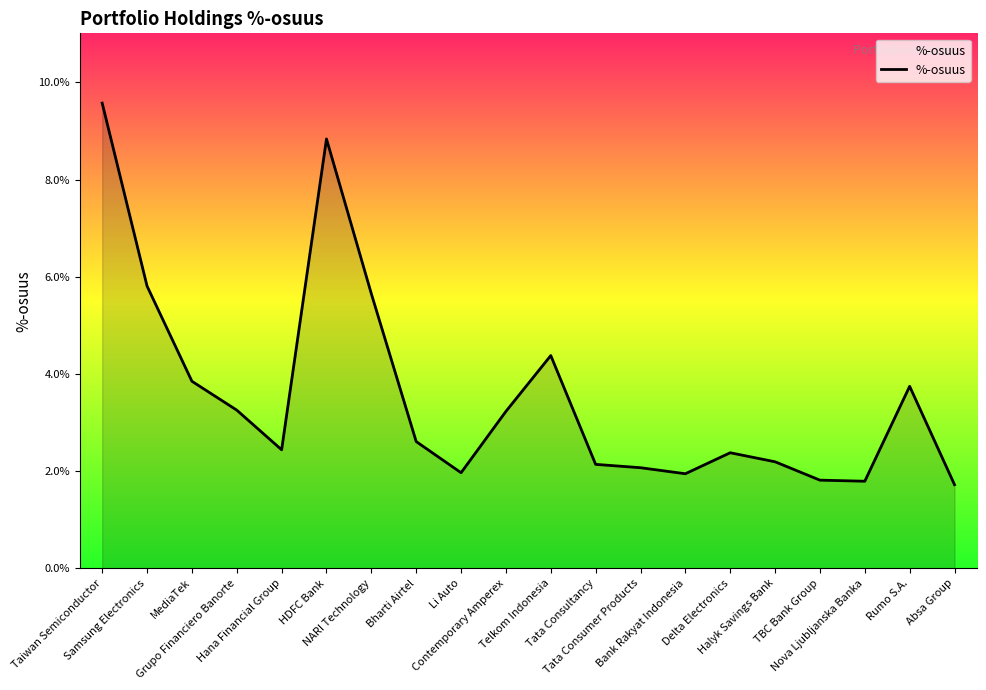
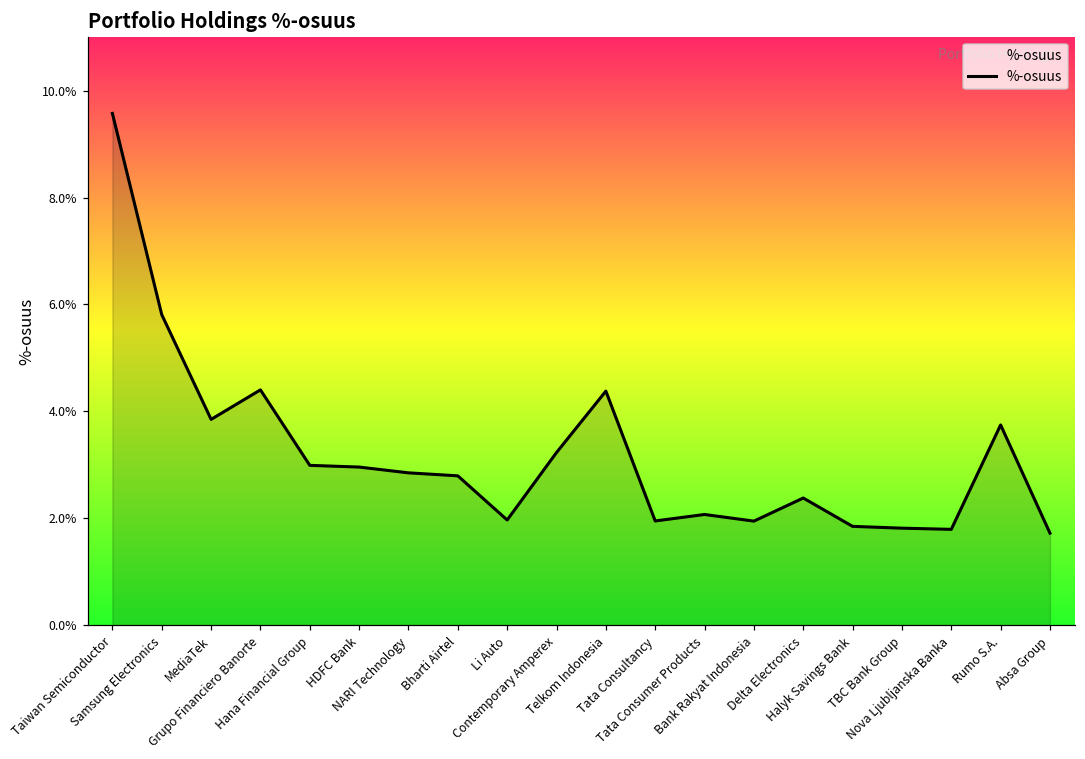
  {
    "Taiwan Semiconductor": "9.6%",
    "Samsung Electronics": "5.8%",
    "MediaTek": "3.9%",
-   "Grupo Financiero Banorte": "3.3%",
-   "Hana Financial Group": "2.4%",
-   "HDFC Bank": "8.8%",
-   "NARI Technology": "5.7%",
-   "Bharti Airtel": "2.6%",
+   "Grupo Financiero Banorte": "4.4%",
+   "Hana Financial Group": "3.0%",
+   "HDFC Bank": "3.0%",
+   "NARI Technology": "2.9%",
+   "Bharti Airtel": "2.8%",
    "Li Auto": "2.0%",
    "Contemporary Amperex": "3.2%",
    "Telkom Indonesia": "4.4%",
-   "Tata Consultancy": "2.1%",
+   "Tata Consultancy": "2.0%",
    "Tata Consumer Products": "2.1%",
    "Bank Rakyat Indonesia": "1.9%",
    "Delta Electronics": "2.4%",
-   "Halyk Savings Bank": "2.2%",
+   "Halyk Savings Bank": "1.8%",
    "TBC Bank Group": "1.8%",
    "Nova Ljubljanska Banka": "1.8%",
    "Rumo S.A.": "3.7%",
    "Absa Group": "1.7%"
  }
